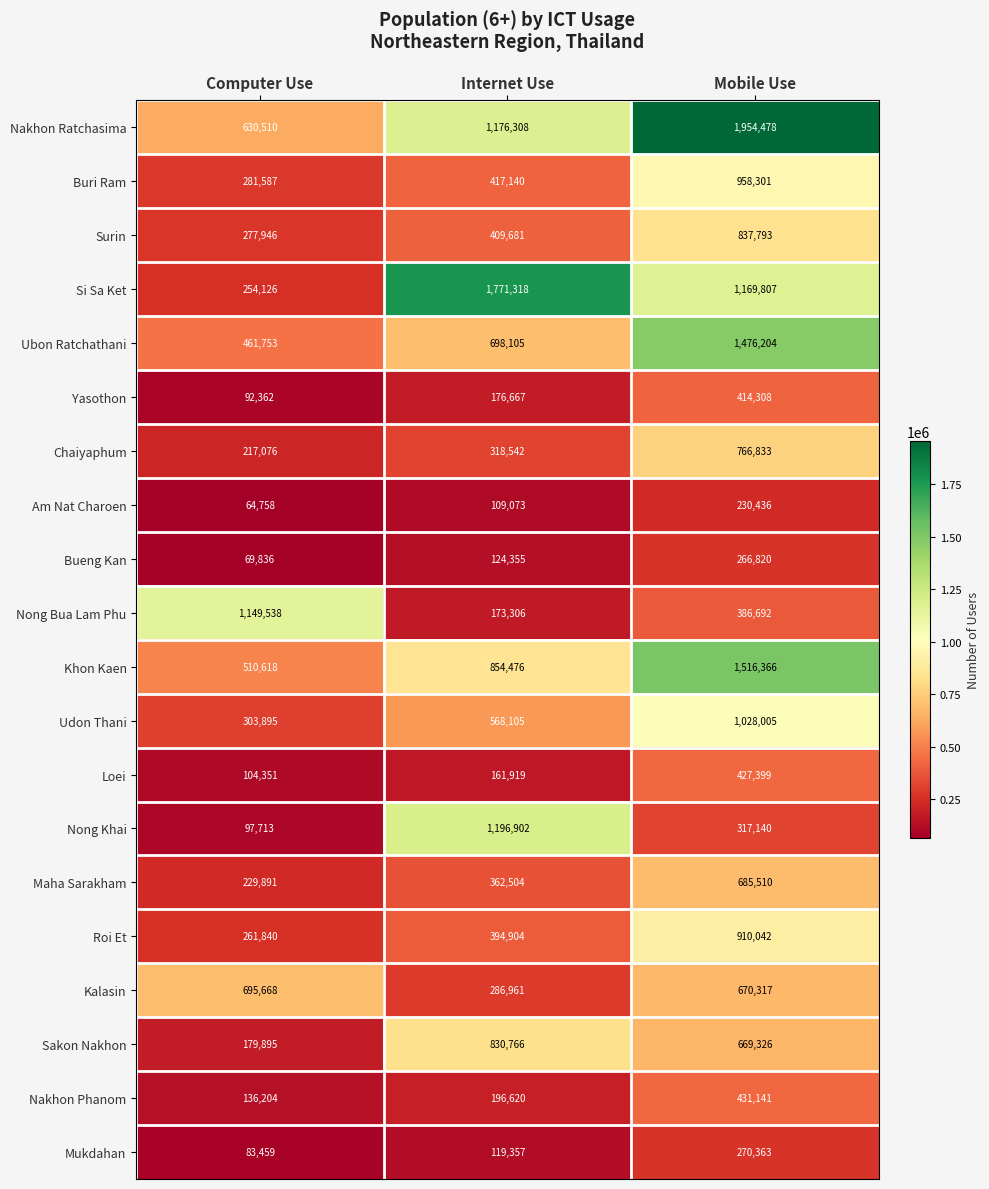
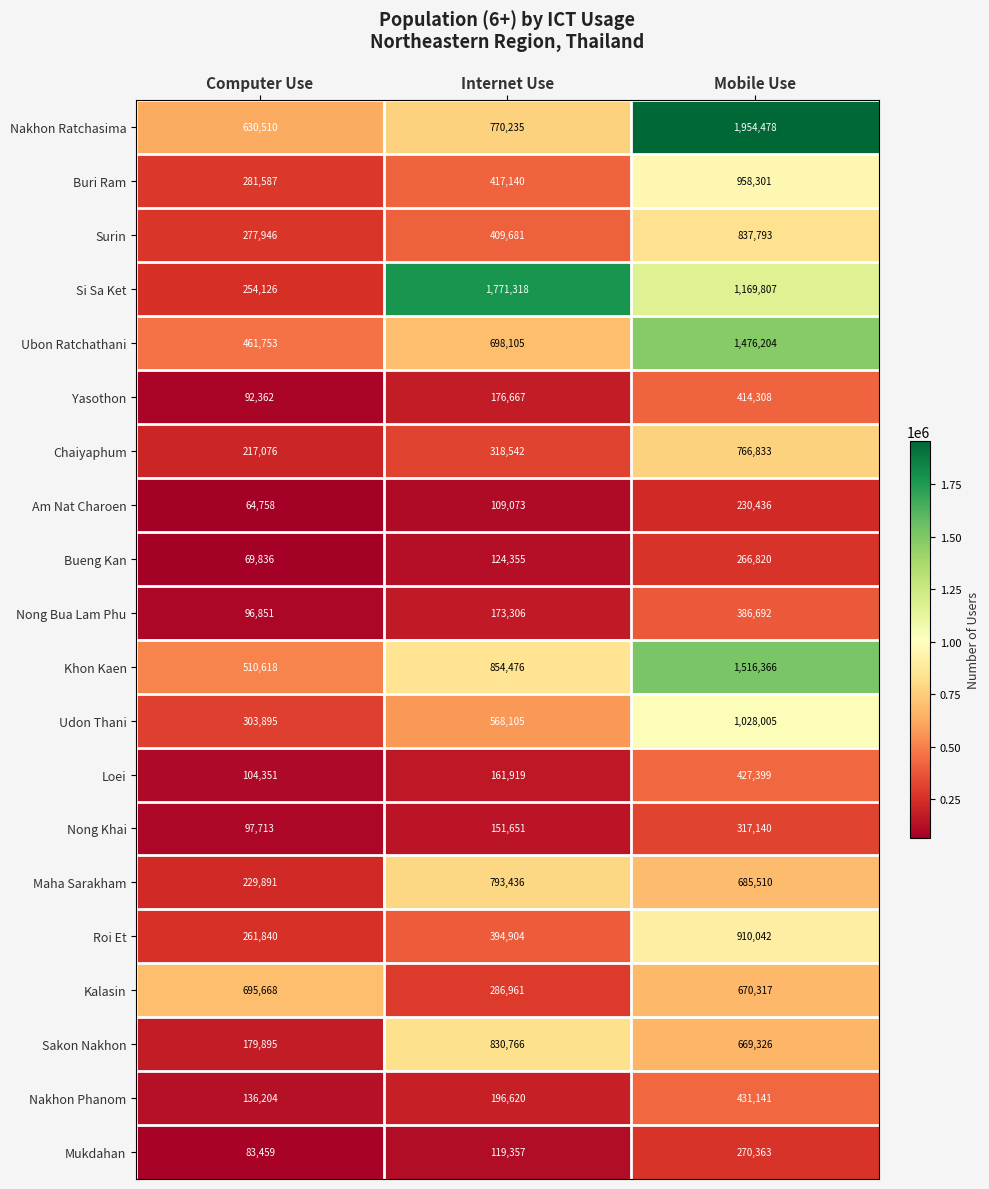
  {
    "Nakhon Ratchasima": {
      "Computer Use": "630,510",
-     "Internet Use": "1,176,308",
+     "Internet Use": "770,235",
      "Mobile Use": "1,954,478"
    },
    "Buri Ram": {
      "Computer Use": "281,587",
      "Internet Use": "417,140",
      "Mobile Use": "958,301"
    },
    "Surin": {
      "Computer Use": "277,946",
      "Internet Use": "409,681",
      "Mobile Use": "837,793"
    },
    "Si Sa Ket": {
      "Computer Use": "254,126",
      "Internet Use": "1,771,318",
      "Mobile Use": "1,169,807"
    },
    "Ubon Ratchathani": {
      "Computer Use": "461,753",
      "Internet Use": "698,105",
      "Mobile Use": "1,476,204"
    },
    "Yasothon": {
      "Computer Use": "92,362",
      "Internet Use": "176,667",
      "Mobile Use": "414,308"
    },
    "Chaiyaphum": {
      "Computer Use": "217,076",
      "Internet Use": "318,542",
      "Mobile Use": "766,833"
    },
    "Am Nat Charoen": {
      "Computer Use": "64,758",
      "Internet Use": "109,073",
      "Mobile Use": "230,436"
    },
    "Bueng Kan": {
      "Computer Use": "69,836",
      "Internet Use": "124,355",
      "Mobile Use": "266,820"
    },
    "Nong Bua Lam Phu": {
-     "Computer Use": "1,149,538",
+     "Computer Use": "96,851",
      "Internet Use": "173,306",
      "Mobile Use": "386,692"
    },
    "Khon Kaen": {
      "Computer Use": "510,618",
      "Internet Use": "854,476",
      "Mobile Use": "1,516,366"
    },
    "Udon Thani": {
      "Computer Use": "303,895",
      "Internet Use": "568,105",
      "Mobile Use": "1,028,005"
    },
    "Loei": {
      "Computer Use": "104,351",
      "Internet Use": "161,919",
      "Mobile Use": "427,399"
    },
    "Nong Khai": {
      "Computer Use": "97,713",
-     "Internet Use": "1,196,902",
+     "Internet Use": "151,651",
      "Mobile Use": "317,140"
    },
    "Maha Sarakham": {
      "Computer Use": "229,891",
-     "Internet Use": "362,504",
+     "Internet Use": "793,436",
      "Mobile Use": "685,510"
    },
    "Roi Et": {
      "Computer Use": "261,840",
      "Internet Use": "394,904",
      "Mobile Use": "910,042"
    },
    "Kalasin": {
      "Computer Use": "695,668",
      "Internet Use": "286,961",
      "Mobile Use": "670,317"
    },
    "Sakon Nakhon": {
      "Computer Use": "179,895",
      "Internet Use": "830,766",
      "Mobile Use": "669,326"
    },
    "Nakhon Phanom": {
      "Computer Use": "136,204",
      "Internet Use": "196,620",
      "Mobile Use": "431,141"
    },
    "Mukdahan": {
      "Computer Use": "83,459",
      "Internet Use": "119,357",
      "Mobile Use": "270,363"
    }
  }
